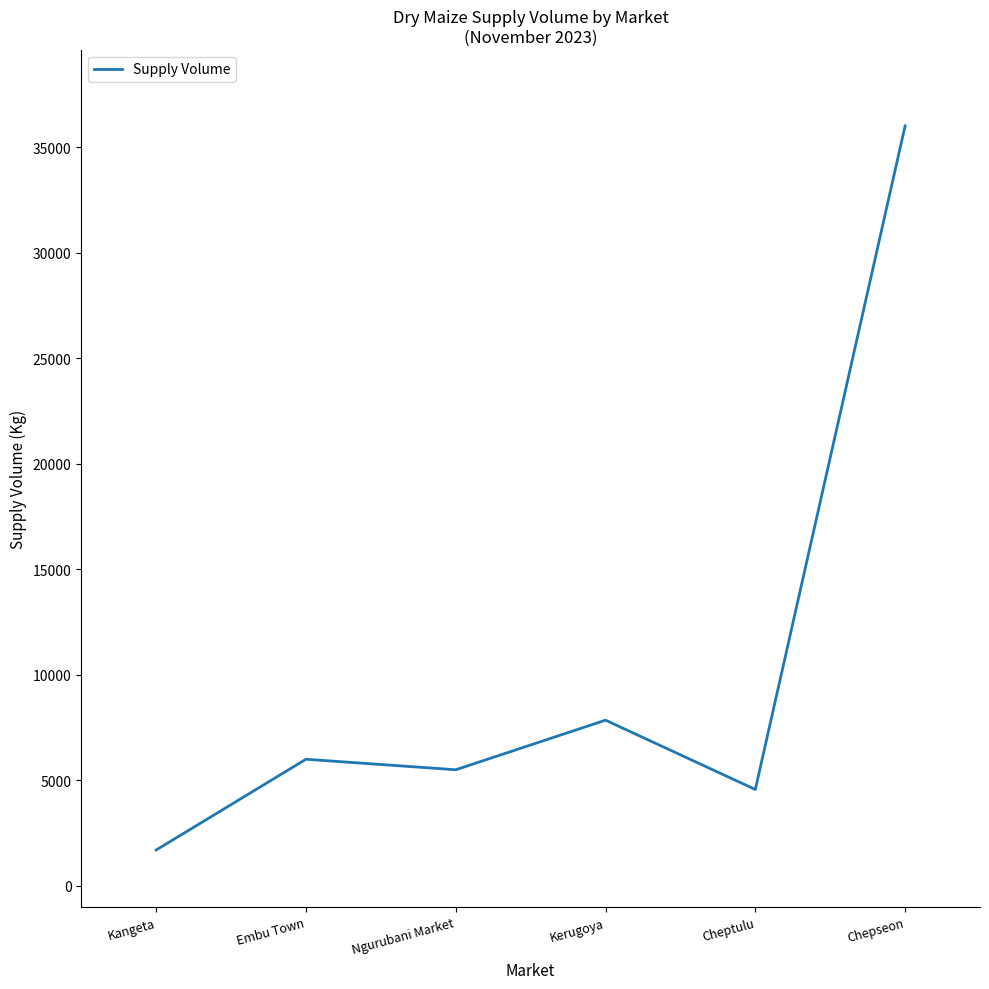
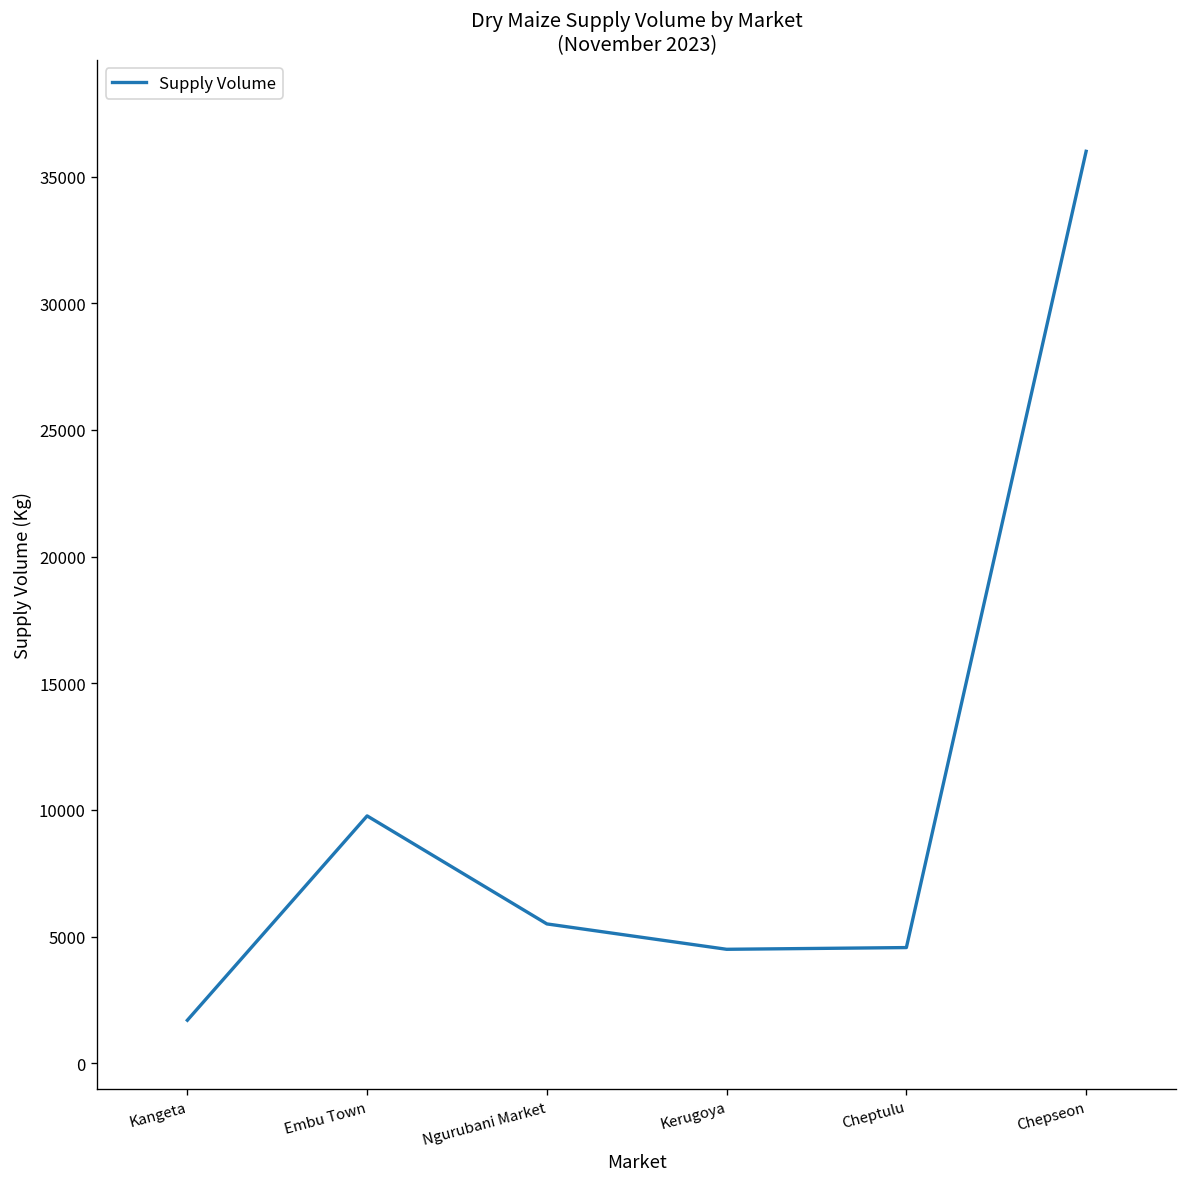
  {
    "Kangeta": 1700,
-   "Embu Town": 6000,
+   "Embu Town": 9800,
    "Ngurubani Market": 5500,
-   "Kerugoya": 7900,
+   "Kerugoya": 4500,
    "Cheptulu": 4600,
    "Chepseon": 36000
  }
